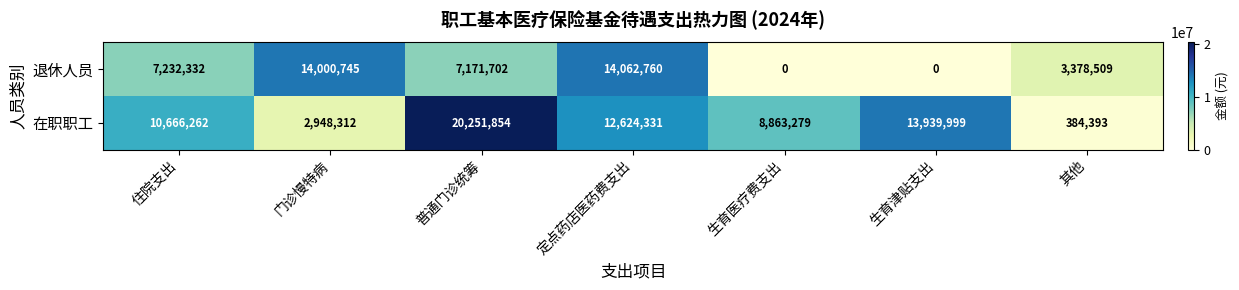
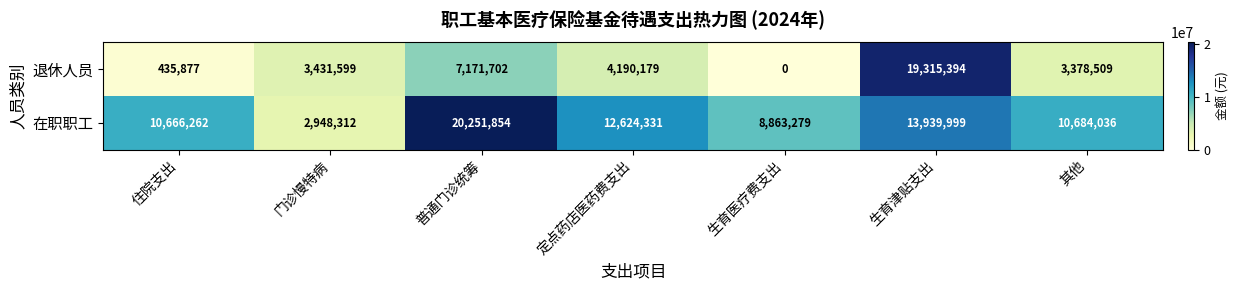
  {
    "退休人员": {
-     "住院支出": "7,232,332",
-     "门诊慢特病": "14,000,745",
+     "住院支出": "435,877",
+     "门诊慢特病": "3,431,599",
      "普通门诊统筹": "7,171,702",
-     "定点药店医药费支出": "14,062,760",
+     "定点药店医药费支出": "4,190,179",
      "生育医疗费支出": "0",
-     "生育津贴支出": "0",
+     "生育津贴支出": "19,315,394",
      "其他": "3,378,509"
    },
    "在职职工": {
      "住院支出": "10,666,262",
      "门诊慢特病": "2,948,312",
      "普通门诊统筹": "20,251,854",
      "定点药店医药费支出": "12,624,331",
      "生育医疗费支出": "8,863,279",
      "生育津贴支出": "13,939,999",
-     "其他": "384,393"
+     "其他": "10,684,036"
    }
  }
